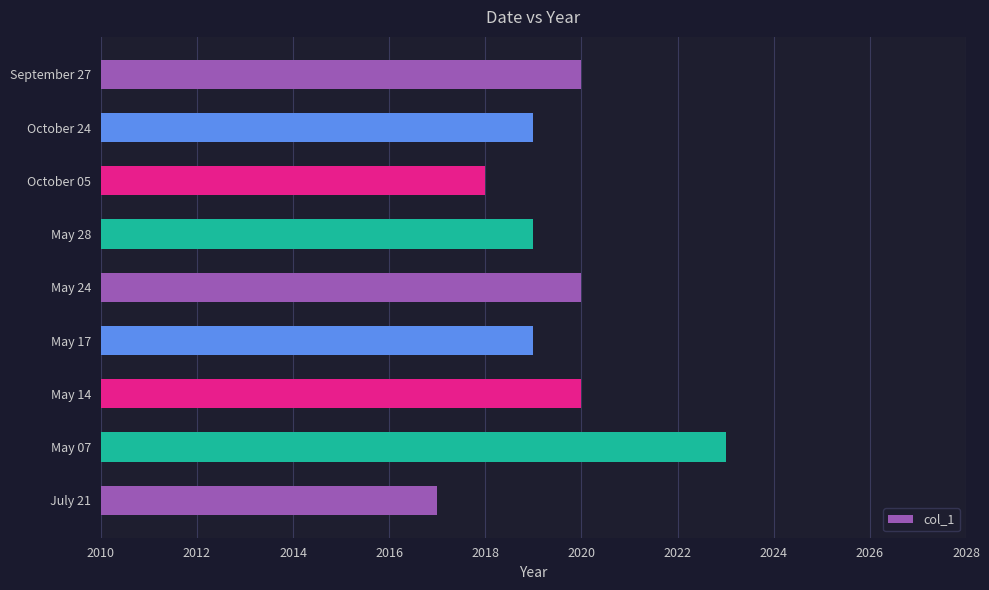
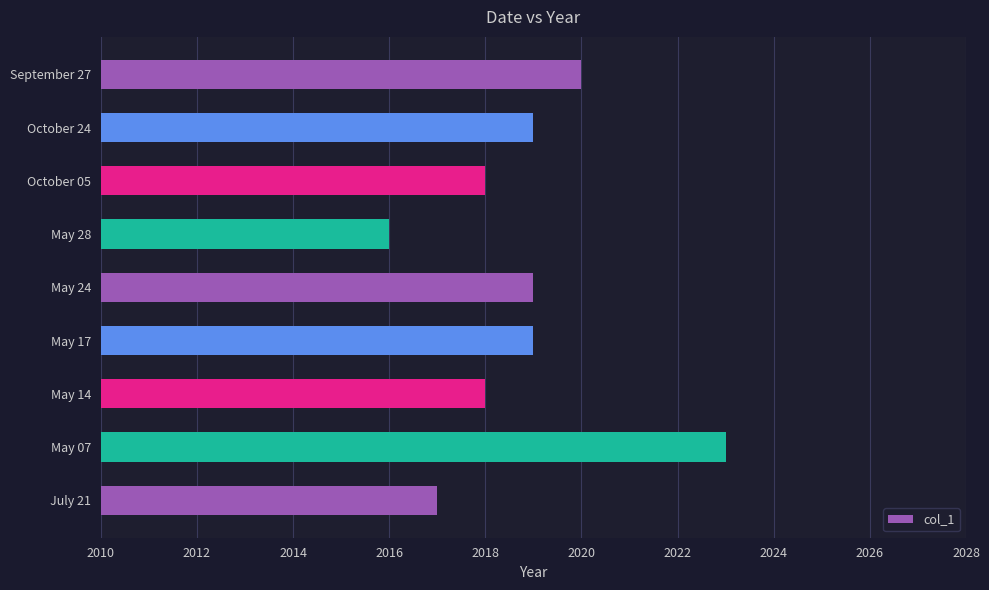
  {
    "September 27": 2020,
    "October 24": 2019,
    "October 05": 2018,
-   "May 28": 2019,
-   "May 24": 2020,
+   "May 28": 2016,
+   "May 24": 2019,
    "May 17": 2019,
-   "May 14": 2020,
+   "May 14": 2018,
    "May 07": 2023,
    "July 21": 2017
  }
